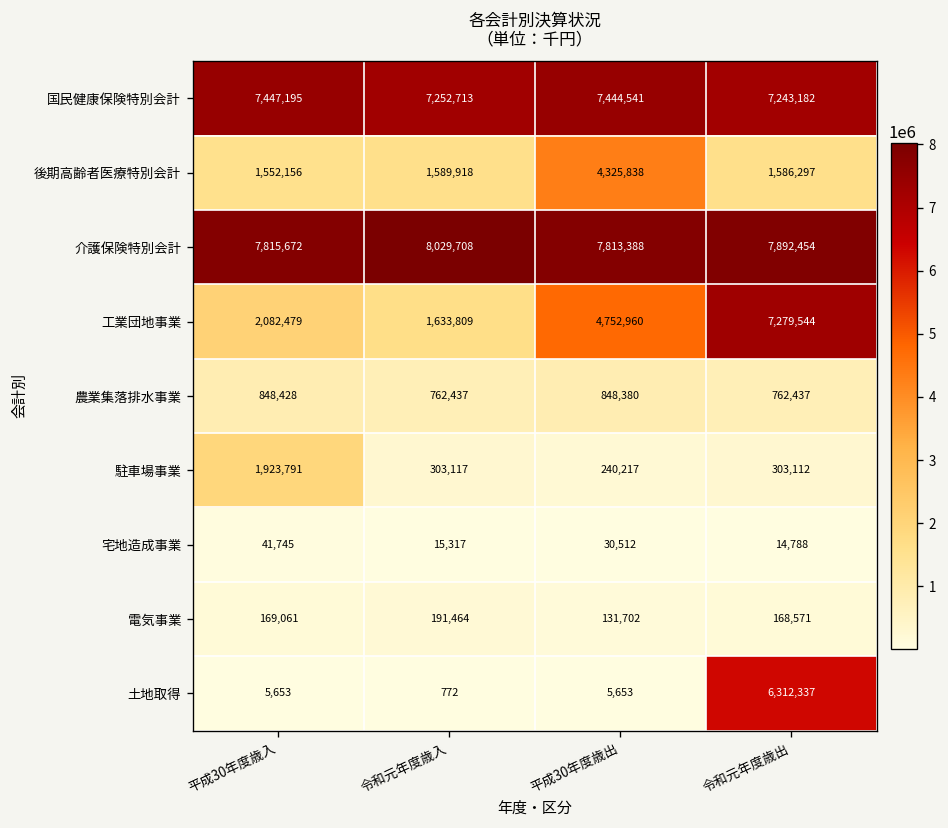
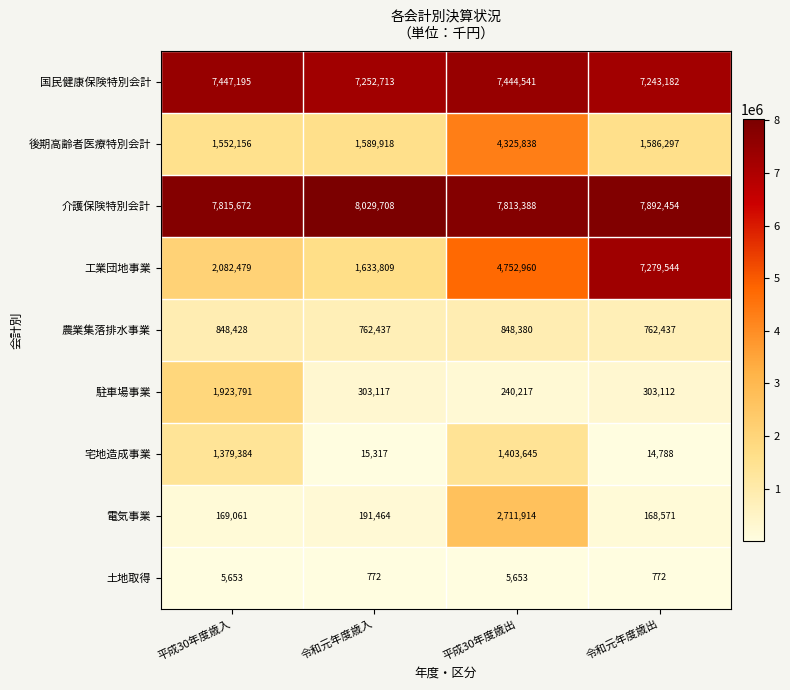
  {
    "国民健康保険特別会計": {
      "平成30年度歳入": "7,447,195",
      "令和元年度歳入": "7,252,713",
      "平成30年度歳出": "7,444,541",
      "令和元年度歳出": "7,243,182"
    },
    "後期高齢者医療特別会計": {
      "平成30年度歳入": "1,552,156",
      "令和元年度歳入": "1,589,918",
      "平成30年度歳出": "4,325,838",
      "令和元年度歳出": "1,586,297"
    },
    "介護保険特別会計": {
      "平成30年度歳入": "7,815,672",
      "令和元年度歳入": "8,029,708",
      "平成30年度歳出": "7,813,388",
      "令和元年度歳出": "7,892,454"
    },
    "工業団地事業": {
      "平成30年度歳入": "2,082,479",
      "令和元年度歳入": "1,633,809",
      "平成30年度歳出": "4,752,960",
      "令和元年度歳出": "7,279,544"
    },
    "農業集落排水事業": {
      "平成30年度歳入": "848,428",
      "令和元年度歳入": "762,437",
      "平成30年度歳出": "848,380",
      "令和元年度歳出": "762,437"
    },
    "駐車場事業": {
      "平成30年度歳入": "1,923,791",
      "令和元年度歳入": "303,117",
      "平成30年度歳出": "240,217",
      "令和元年度歳出": "303,112"
    },
    "宅地造成事業": {
-     "平成30年度歳入": "41,745",
+     "平成30年度歳入": "1,379,384",
      "令和元年度歳入": "15,317",
-     "平成30年度歳出": "30,512",
+     "平成30年度歳出": "1,403,645",
      "令和元年度歳出": "14,788"
    },
    "電気事業": {
      "平成30年度歳入": "169,061",
      "令和元年度歳入": "191,464",
-     "平成30年度歳出": "131,702",
+     "平成30年度歳出": "2,711,914",
      "令和元年度歳出": "168,571"
    },
    "土地取得": {
      "平成30年度歳入": "5,653",
      "令和元年度歳入": "772",
      "平成30年度歳出": "5,653",
-     "令和元年度歳出": "6,312,337"
+     "令和元年度歳出": "772"
    }
  }
